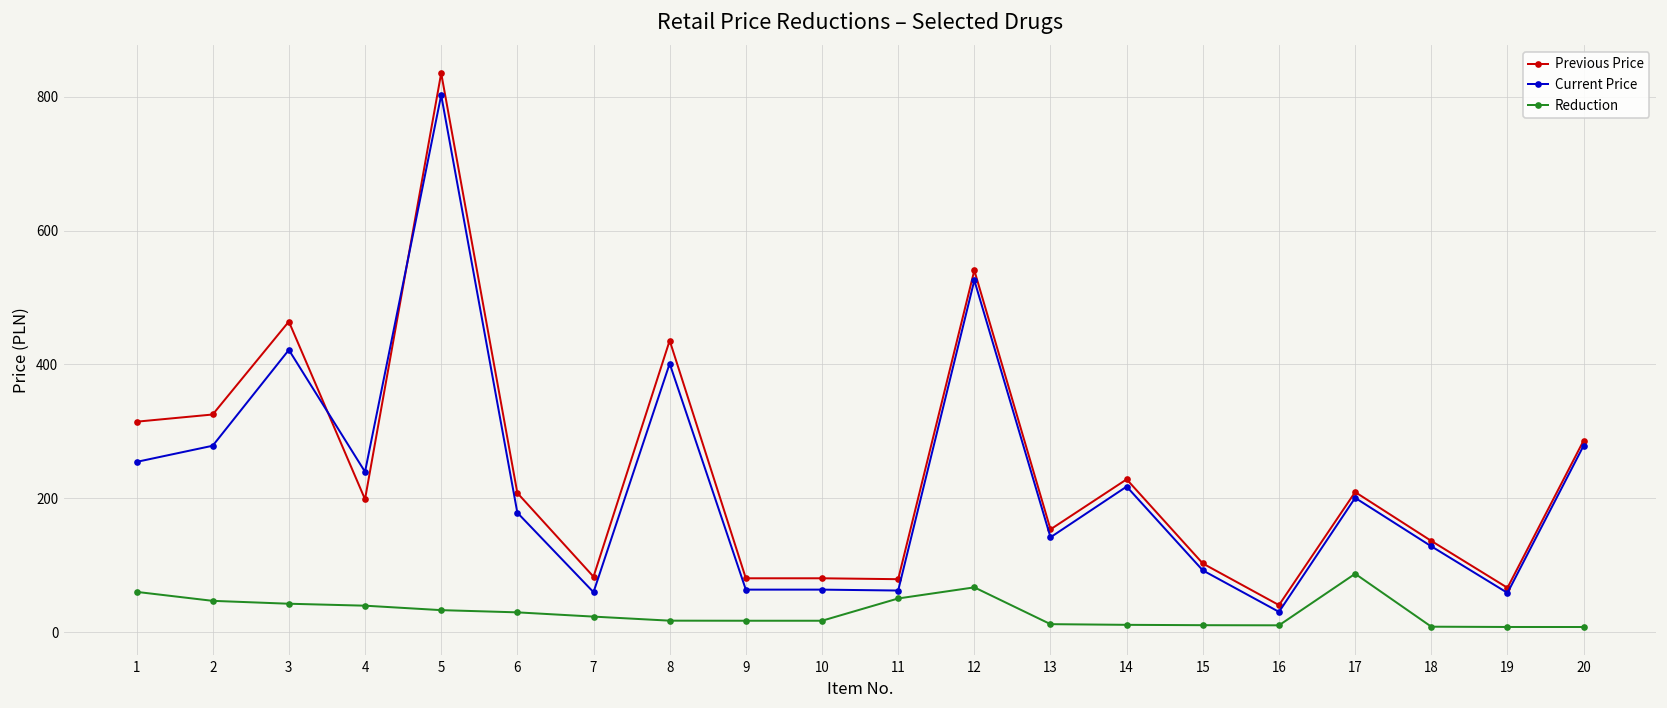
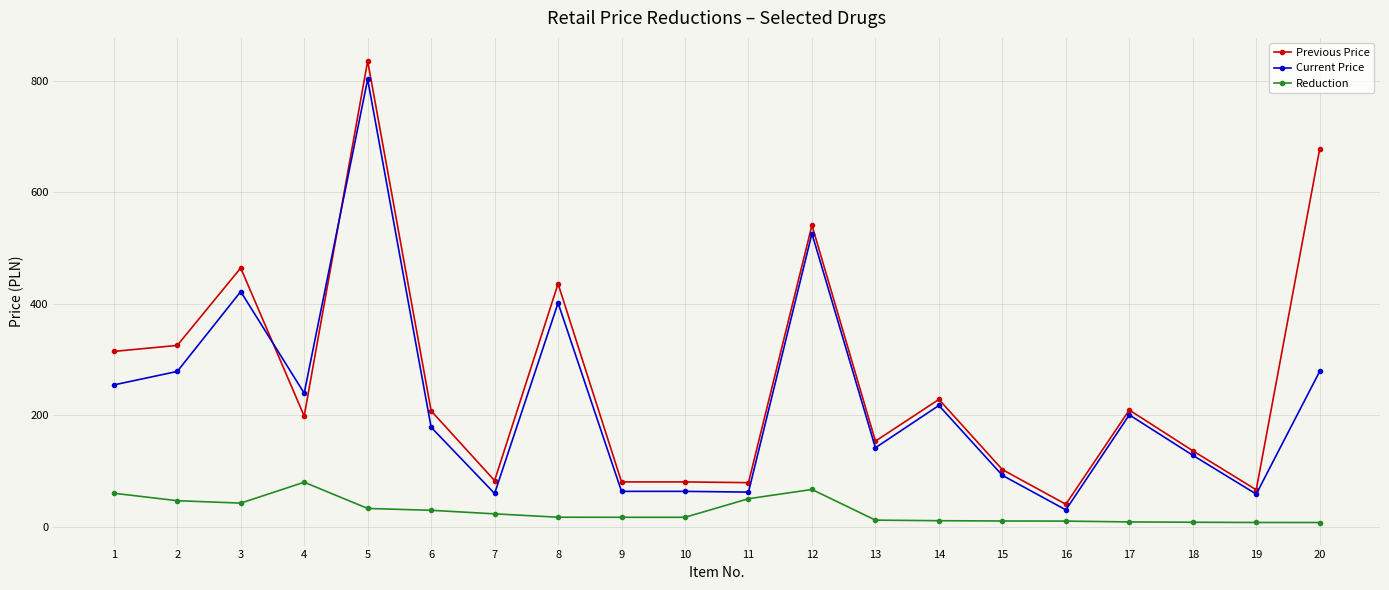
  {
    "Previous Price": {
      "1": 310,
      "2": 330,
      "3": 460,
      "4": 200,
      "5": 840,
      "6": 210,
      "7": 80,
      "8": 440,
      "9": 80,
      "10": 80,
      "11": 80,
      "12": 540,
      "13": 150,
      "14": 230,
      "15": 100,
      "16": 40,
      "17": 210,
      "18": 140,
      "19": 70,
-     "20": 290
+     "20": 680
    },
    "Current Price": {
      "1": 250,
      "2": 280,
      "3": 420,
      "4": 240,
      "5": 800,
      "6": 180,
      "7": 60,
      "8": 400,
      "9": 60,
      "10": 60,
      "11": 60,
      "12": 530,
      "13": 140,
      "14": 220,
      "15": 90,
      "16": 30,
      "17": 200,
      "18": 130,
      "19": 60,
      "20": 280
    },
    "Reduction": {
      "1": 60,
      "2": 50,
      "3": 40,
-     "4": 40,
+     "4": 80,
      "5": 30,
      "6": 30,
      "7": 20,
      "8": 20,
      "9": 20,
      "10": 20,
      "11": 50,
      "12": 70,
      "13": 10,
      "14": 10,
      "15": 10,
      "16": 10,
-     "17": 90,
+     "17": 10,
      "18": 10,
      "19": 10,
      "20": 10
    }
  }
